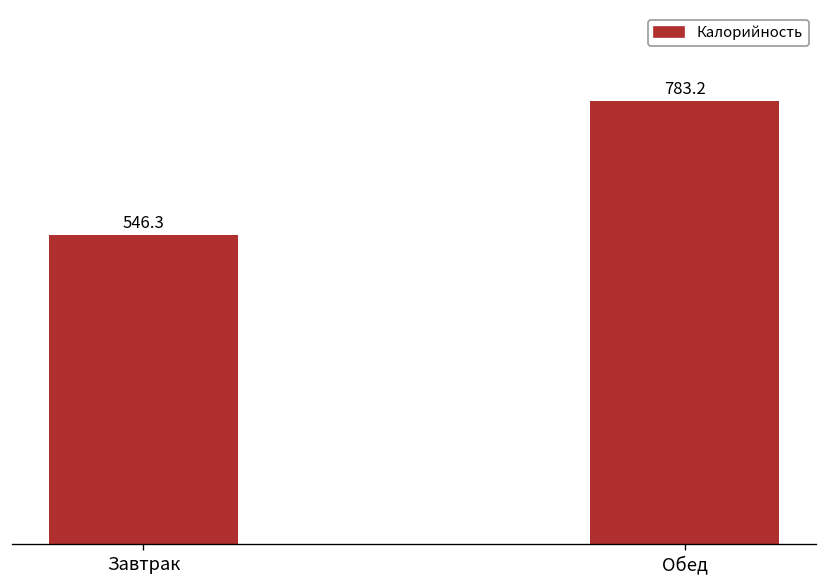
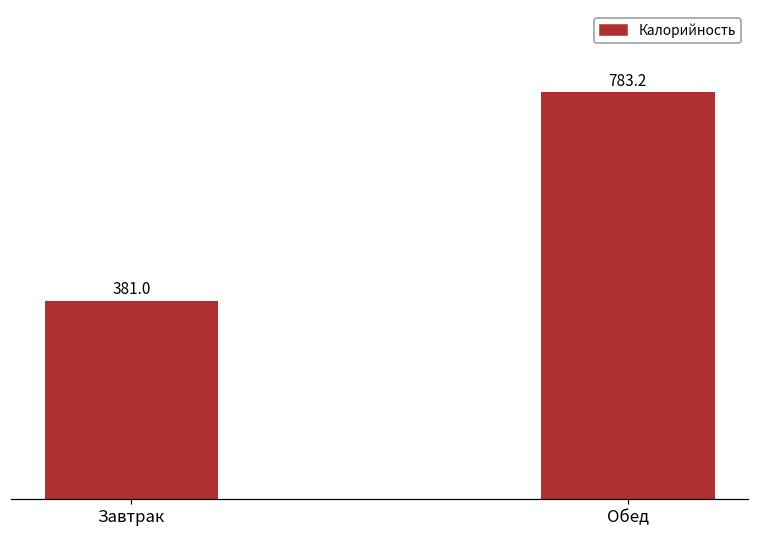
  {
-   "Завтрак": 546.3,
+   "Завтрак": 381.0,
    "Обед": 783.2
  }
